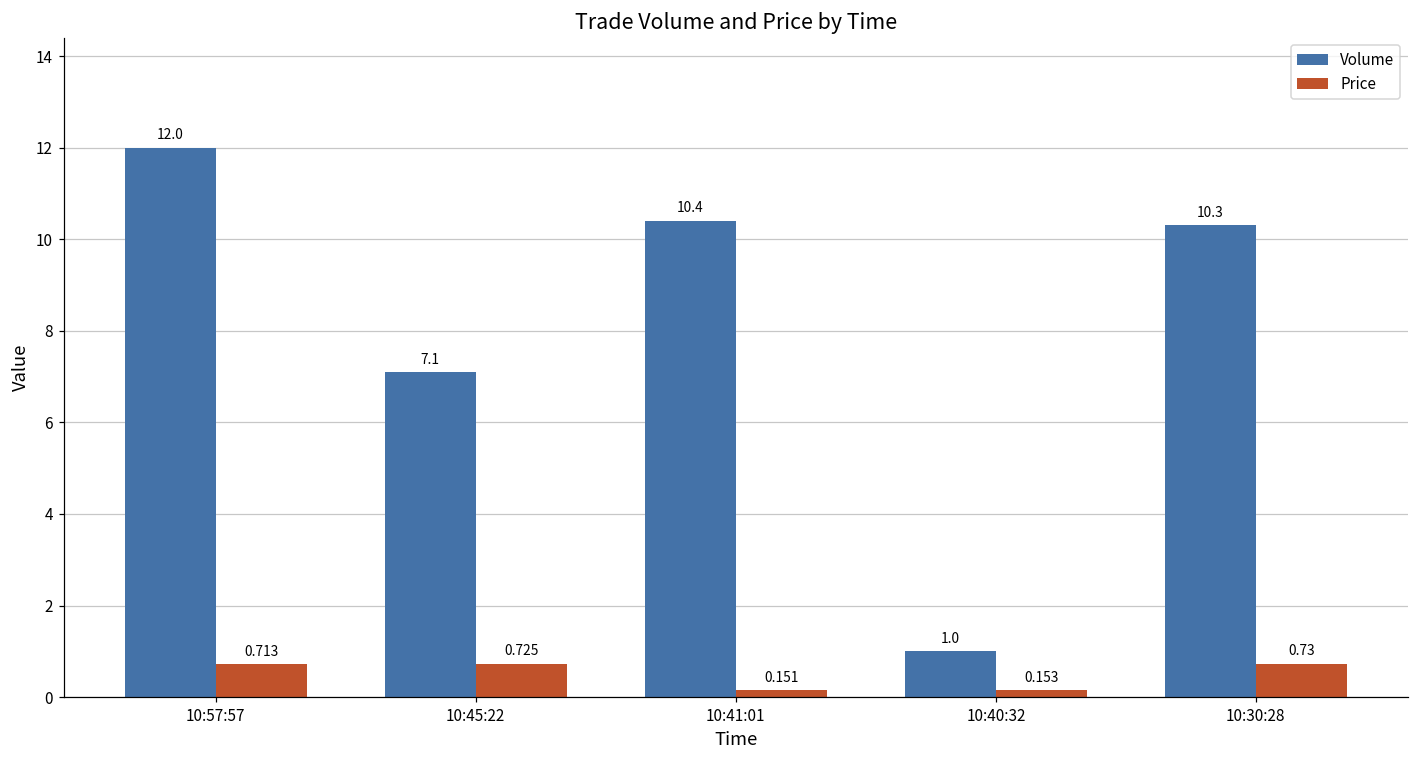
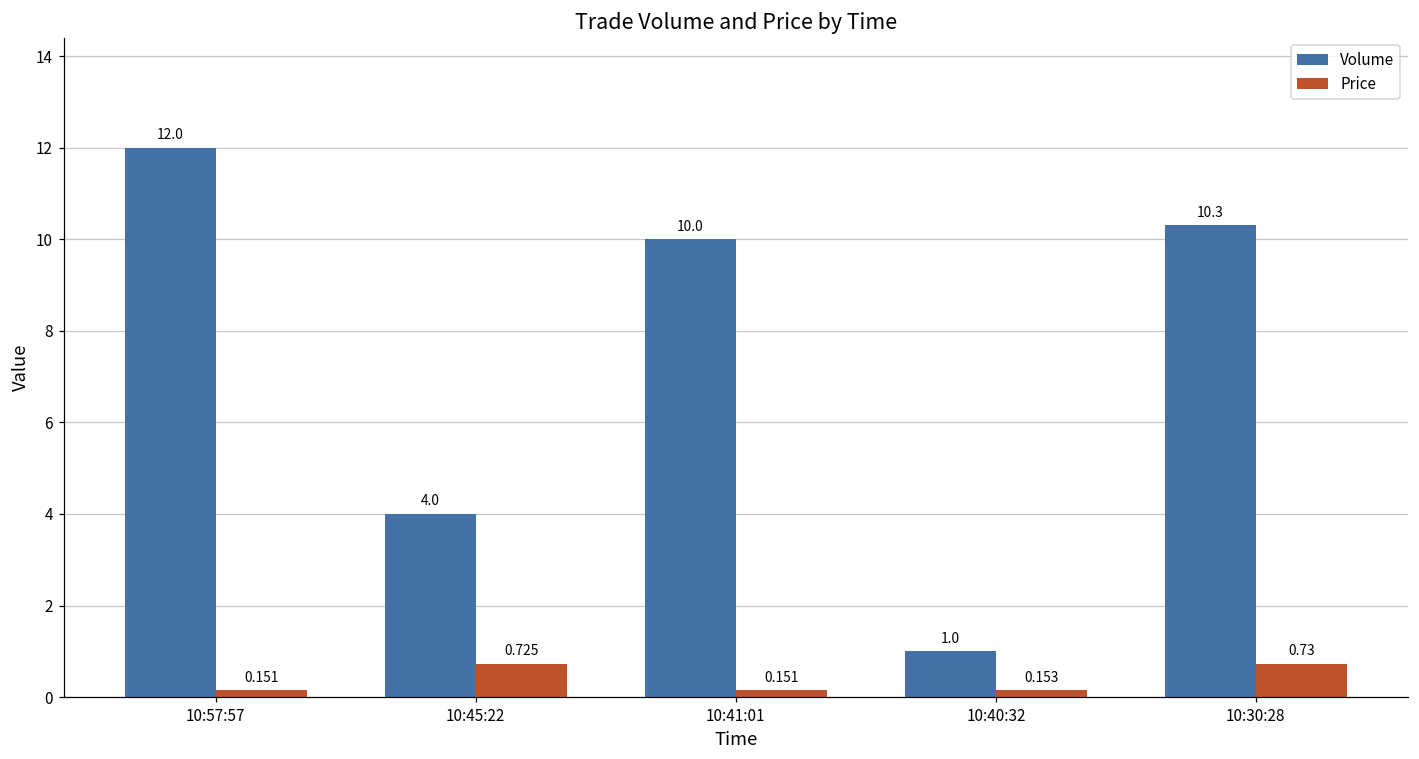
  {
    "Volume": {
      "10:57:57": 12.0,
-     "10:45:22": 7.1,
-     "10:41:01": 10.4,
+     "10:45:22": 4.0,
+     "10:41:01": 10.0,
      "10:40:32": 1.0,
      "10:30:28": 10.3
    },
    "Price": {
-     "10:57:57": 0.713,
+     "10:57:57": 0.151,
      "10:45:22": 0.725,
      "10:41:01": 0.151,
      "10:40:32": 0.153,
      "10:30:28": 0.73
    }
  }
